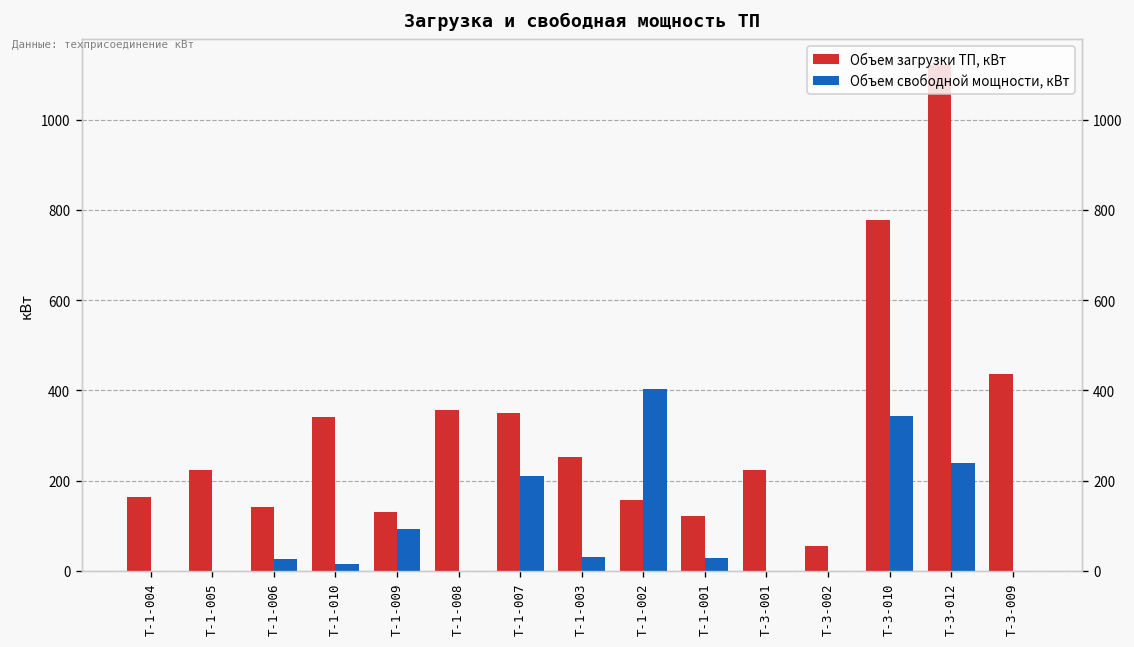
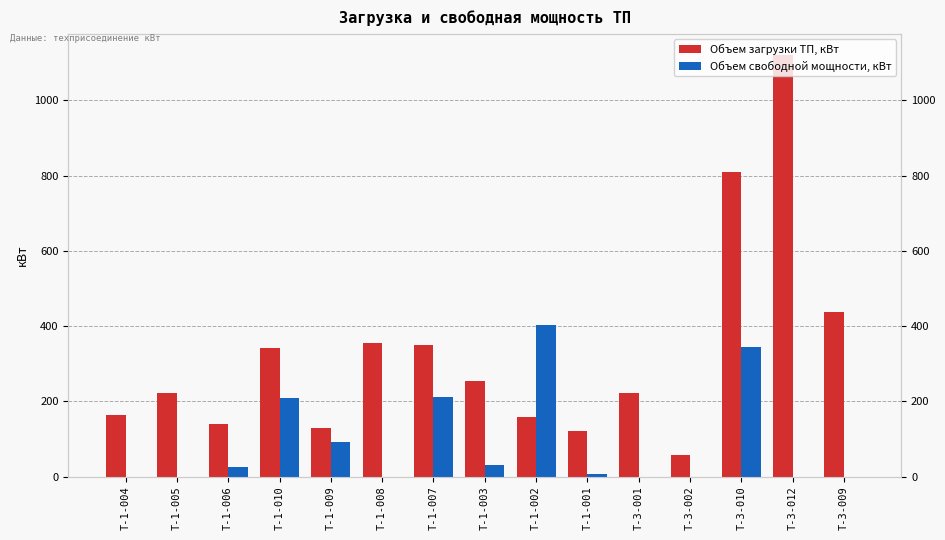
  {
    "Объем загрузки ТП, кВт": {
      "Т-1-004": 160,
      "Т-1-005": 220,
      "Т-1-006": 140,
      "Т-1-010": 340,
      "Т-1-009": 130,
      "Т-1-008": 360,
      "Т-1-007": 350,
      "Т-1-003": 250,
      "Т-1-002": 160,
      "Т-1-001": 120,
      "Т-3-001": 220,
      "Т-3-002": 60,
-     "Т-3-010": 780,
+     "Т-3-010": 810,
      "Т-3-009": 440
    },
    "Объем свободной мощности, кВт": {
      "Т-1-004": 0,
      "Т-1-005": 0,
      "Т-1-006": 30,
-     "Т-1-010": 20,
+     "Т-1-010": 210,
      "Т-1-009": 90,
      "Т-1-008": 0,
      "Т-1-007": 210,
      "Т-1-003": 30,
      "Т-1-002": 400,
-     "Т-1-001": 30,
+     "Т-1-001": 10,
      "Т-3-001": 0,
      "Т-3-002": 0,
      "Т-3-010": 340,
-     "Т-3-012": 240,
+     "Т-3-012": 0,
      "Т-3-009": 0
    }
  }
